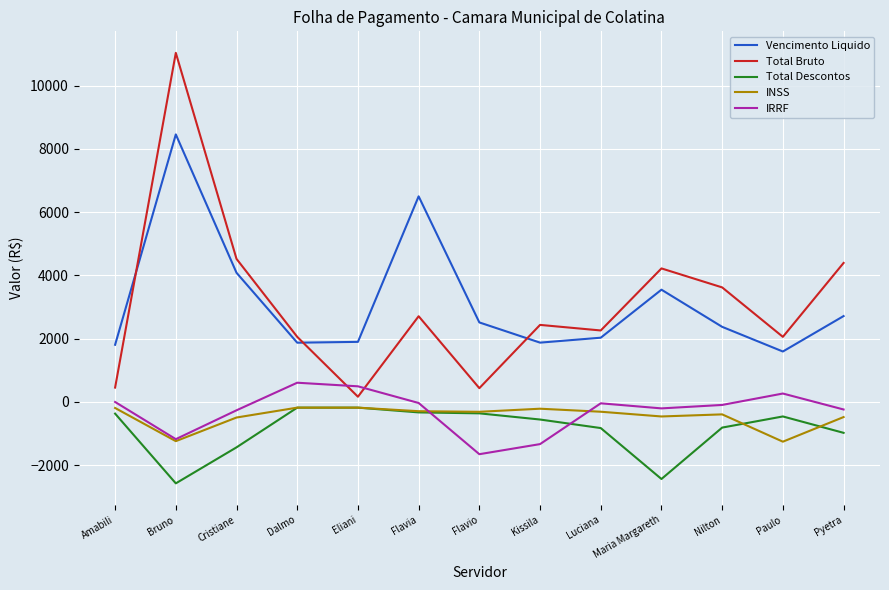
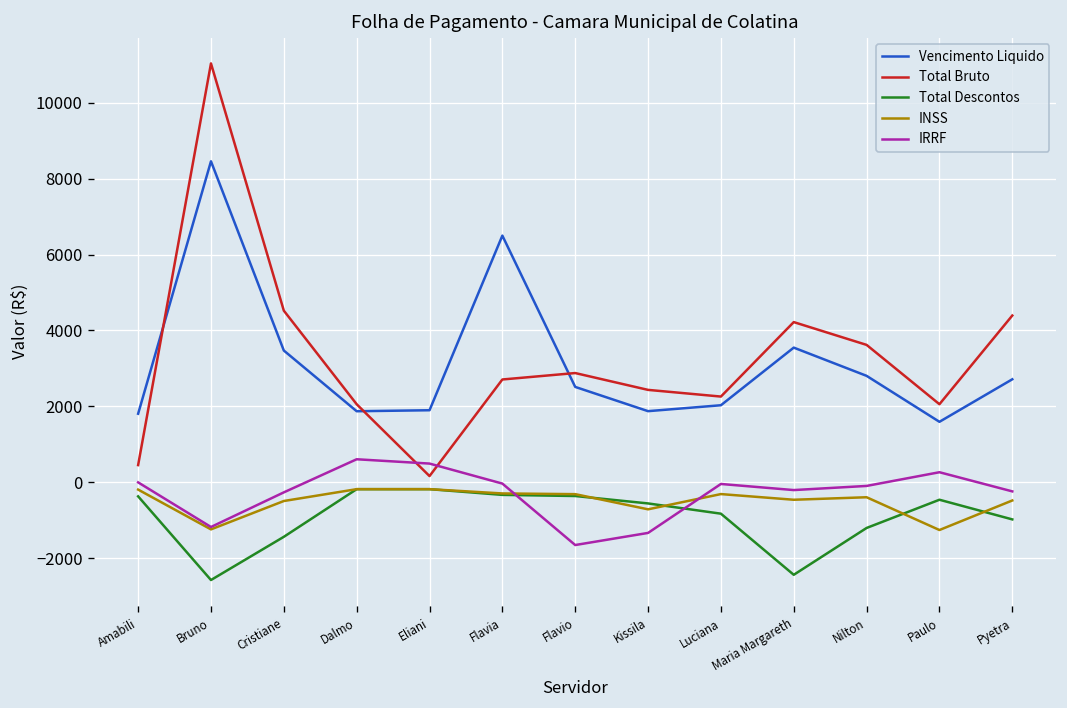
  {
    "Vencimento Liquido": {
      "Amabili": 1800,
      "Bruno": 8500,
-     "Cristiane": 4100,
+     "Cristiane": 3500,
      "Dalmo": 1900,
      "Eliani": 1900,
      "Flavia": 6500,
      "Flavio": 2500,
      "Kissila": 1900,
      "Luciana": 2000,
      "Maria Margareth": 3500,
-     "Nilton": 2400,
+     "Nilton": 2800,
      "Paulo": 1600,
      "Pyetra": 2700
    },
    "Total Bruto": {
      "Amabili": 400,
      "Bruno": 11000,
      "Cristiane": 4500,
      "Dalmo": 2100,
      "Eliani": 200,
      "Flavia": 2700,
-     "Flavio": 400,
+     "Flavio": 2900,
      "Kissila": 2400,
      "Luciana": 2300,
      "Maria Margareth": 4200,
      "Nilton": 3600,
      "Paulo": 2100,
      "Pyetra": 4400
    },
    "Total Descontos": {
      "Amabili": -400,
      "Bruno": -2600,
      "Cristiane": -1400,
      "Kissila": -600,
      "Luciana": -800,
      "Maria Margareth": -2400,
-     "Nilton": -800,
+     "Nilton": -1200,
      "Paulo": -500,
      "Pyetra": -1000
    },
    "INSS": {
      "Amabili": -200,
      "Cristiane": -500,
-     "Kissila": -200,
+     "Kissila": -700,
      "Luciana": -300,
      "Maria Margareth": -500,
      "Nilton": -400,
      "Paulo": -1300,
      "Pyetra": -500
    },
    "IRRF": {
      "Amabili": 0,
      "Cristiane": -300,
      "Dalmo": 600,
      "Eliani": 500,
      "Flavia": 0,
      "Flavio": -1700,
      "Kissila": -1300,
      "Luciana": 0,
      "Maria Margareth": -200,
      "Nilton": -100,
      "Paulo": 300,
      "Pyetra": -200
    }
  }
